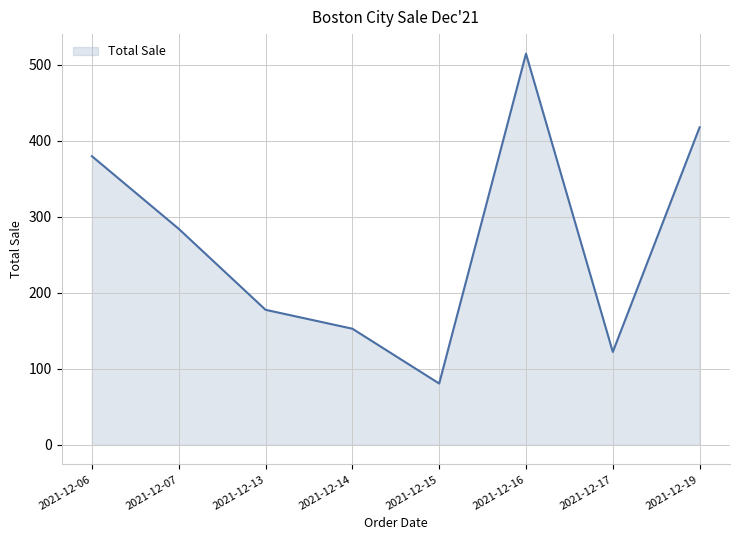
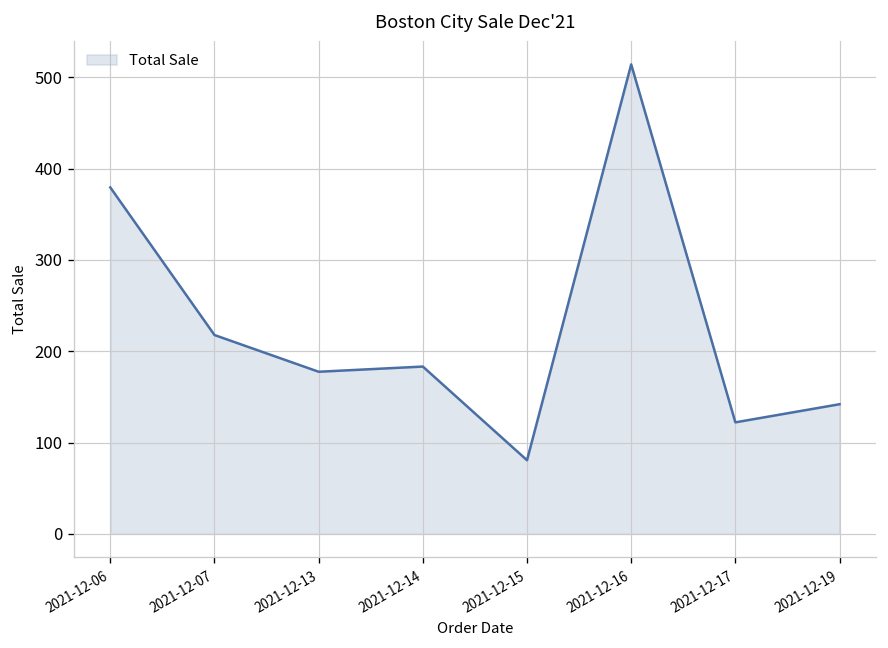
  {
    "2021-12-06": 380,
-   "2021-12-07": 280,
+   "2021-12-07": 220,
    "2021-12-13": 180,
-   "2021-12-14": 150,
+   "2021-12-14": 180,
    "2021-12-15": 80,
    "2021-12-16": 510,
    "2021-12-17": 120,
-   "2021-12-19": 420
+   "2021-12-19": 140
  }
